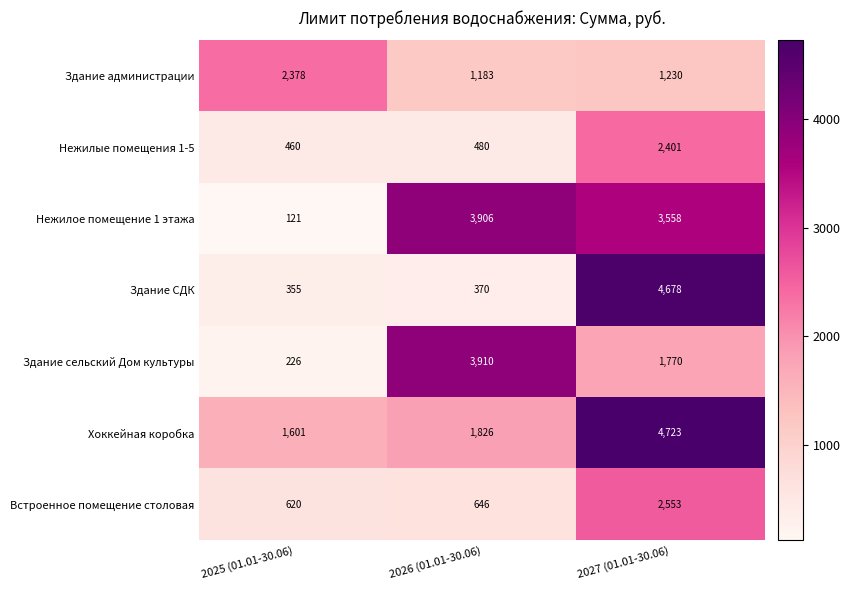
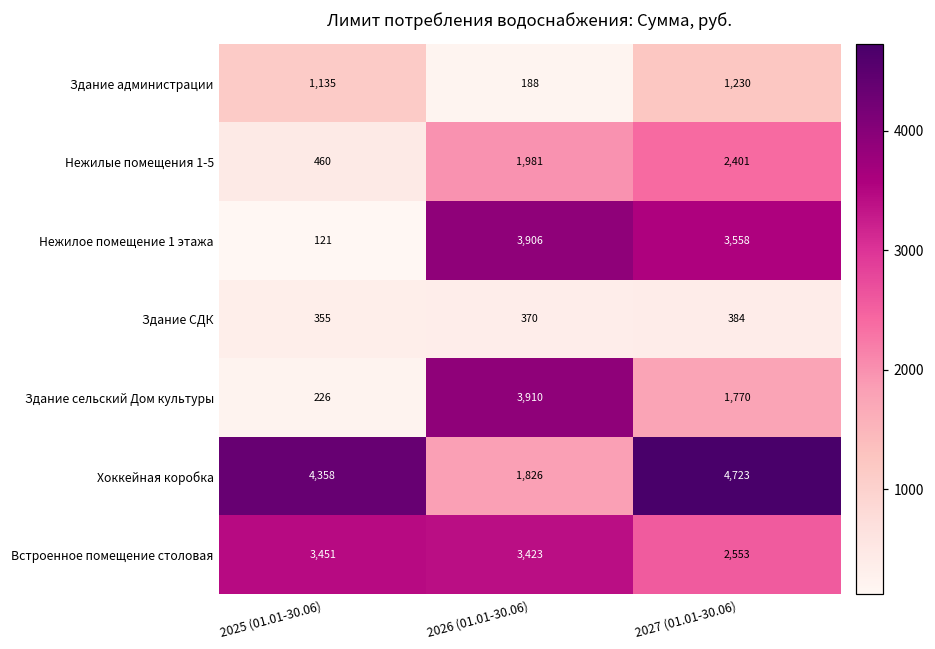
  {
    "Здание администрации": {
-     "2025 (01.01-30.06)": "2,378",
-     "2026 (01.01-30.06)": "1,183",
+     "2025 (01.01-30.06)": "1,135",
+     "2026 (01.01-30.06)": "188",
      "2027 (01.01-30.06)": "1,230"
    },
    "Нежилые помещения 1-5": {
      "2025 (01.01-30.06)": "460",
-     "2026 (01.01-30.06)": "480",
+     "2026 (01.01-30.06)": "1,981",
      "2027 (01.01-30.06)": "2,401"
    },
    "Нежилое помещение 1 этажа": {
      "2025 (01.01-30.06)": "121",
      "2026 (01.01-30.06)": "3,906",
      "2027 (01.01-30.06)": "3,558"
    },
    "Здание СДК": {
      "2025 (01.01-30.06)": "355",
      "2026 (01.01-30.06)": "370",
-     "2027 (01.01-30.06)": "4,678"
+     "2027 (01.01-30.06)": "384"
    },
    "Здание сельский Дом культуры": {
      "2025 (01.01-30.06)": "226",
      "2026 (01.01-30.06)": "3,910",
      "2027 (01.01-30.06)": "1,770"
    },
    "Хоккейная коробка": {
-     "2025 (01.01-30.06)": "1,601",
+     "2025 (01.01-30.06)": "4,358",
      "2026 (01.01-30.06)": "1,826",
      "2027 (01.01-30.06)": "4,723"
    },
    "Встроенное помещение столовая": {
-     "2025 (01.01-30.06)": "620",
-     "2026 (01.01-30.06)": "646",
+     "2025 (01.01-30.06)": "3,451",
+     "2026 (01.01-30.06)": "3,423",
      "2027 (01.01-30.06)": "2,553"
    }
  }
